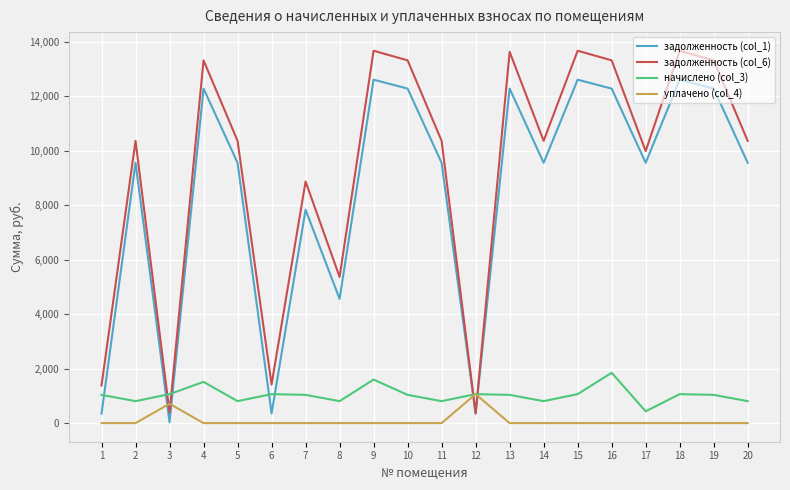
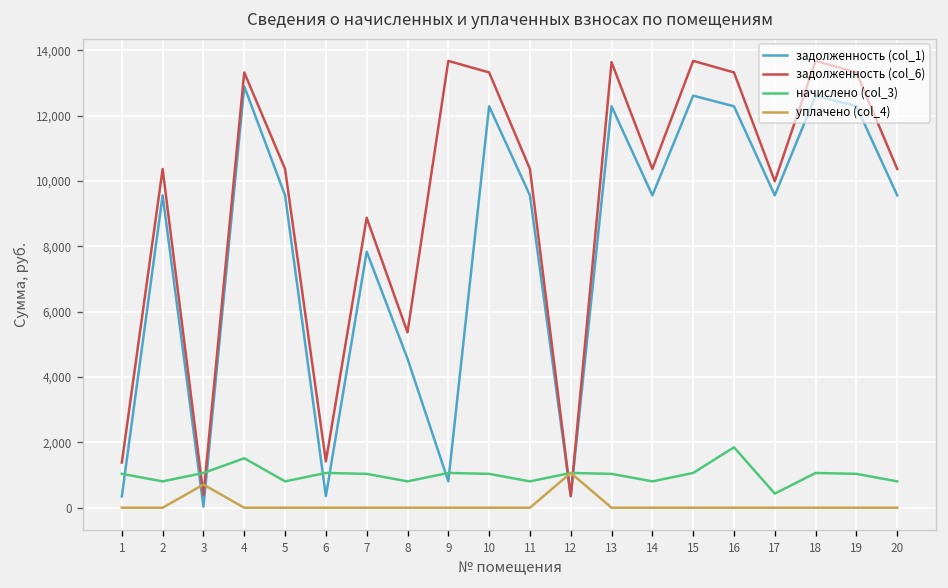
  {
    "задолженность (col_1)": {
      "1": "300",
      "2": "9,600",
      "3": "0",
-     "4": "12,300",
+     "4": "12,900",
      "5": "9,600",
      "6": "400",
      "7": "7,800",
      "8": "4,600",
-     "9": "12,600",
+     "9": "800",
      "10": "12,300",
      "11": "9,600",
      "13": "12,300",
      "14": "9,600",
      "15": "12,600",
      "16": "12,300",
      "17": "9,600",
      "20": "9,600"
    },
    "задолженность (col_6)": {
      "1": "1,400",
      "2": "10,400",
      "3": "400",
      "4": "13,300",
      "5": "10,400",
      "6": "1,400",
      "7": "8,900",
      "8": "5,400",
      "9": "13,700",
      "10": "13,300",
      "11": "10,400",
      "13": "13,600",
      "14": "10,400",
      "15": "13,700",
      "16": "13,300",
      "17": "10,000",
      "20": "10,400"
    },
    "начислено (col_3)": {
      "1": "1,000",
      "2": "800",
      "3": "1,100",
      "4": "1,500",
      "5": "800",
      "6": "1,100",
      "7": "1,000",
      "8": "800",
-     "9": "1,600",
+     "9": "1,100",
      "10": "1,000",
      "11": "800",
      "13": "1,000",
      "14": "800",
      "15": "1,100",
      "16": "1,800",
      "17": "400",
      "18": "1,100",
      "19": "1,000",
      "20": "800"
    },
    "уплачено (col_4)": {
      "1": "0",
      "2": "0",
      "3": "700",
      "4": "0",
      "5": "0",
      "6": "0",
      "7": "0",
      "8": "0",
      "9": "0",
      "10": "0",
      "11": "0",
      "13": "0",
      "14": "0",
      "15": "0",
      "16": "0",
      "17": "0",
      "18": "0",
      "19": "0",
      "20": "0"
    }
  }
